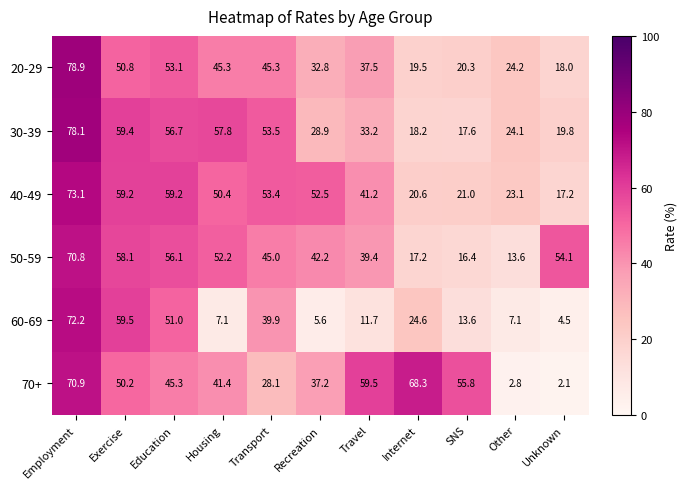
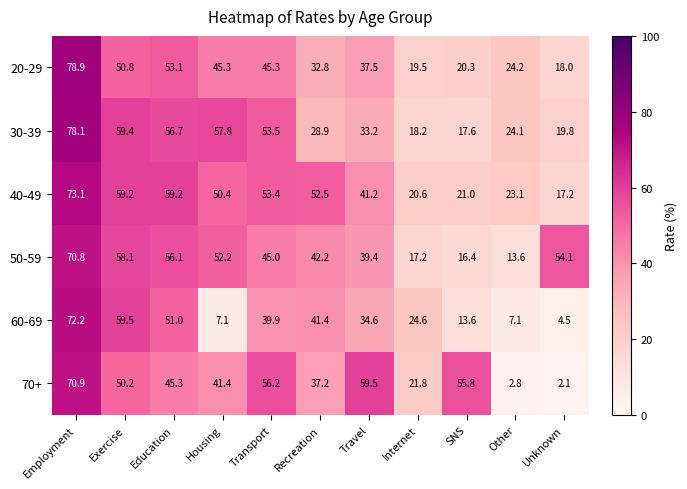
  {
    "20-29": {
      "Employment": 78.9,
      "Exercise": 50.8,
      "Education": 53.1,
      "Housing": 45.3,
      "Transport": 45.3,
      "Recreation": 32.8,
      "Travel": 37.5,
      "Internet": 19.5,
      "SNS": 20.3,
      "Other": 24.2,
      "Unknown": 18.0
    },
    "30-39": {
      "Employment": 78.1,
      "Exercise": 59.4,
      "Education": 56.7,
      "Housing": 57.8,
      "Transport": 53.5,
      "Recreation": 28.9,
      "Travel": 33.2,
      "Internet": 18.2,
      "SNS": 17.6,
      "Other": 24.1,
      "Unknown": 19.8
    },
    "40-49": {
      "Employment": 73.1,
      "Exercise": 59.2,
      "Education": 59.2,
      "Housing": 50.4,
      "Transport": 53.4,
      "Recreation": 52.5,
      "Travel": 41.2,
      "Internet": 20.6,
      "SNS": 21.0,
      "Other": 23.1,
      "Unknown": 17.2
    },
    "50-59": {
      "Employment": 70.8,
      "Exercise": 58.1,
      "Education": 56.1,
      "Housing": 52.2,
      "Transport": 45.0,
      "Recreation": 42.2,
      "Travel": 39.4,
      "Internet": 17.2,
      "SNS": 16.4,
      "Other": 13.6,
      "Unknown": 54.1
    },
    "60-69": {
      "Employment": 72.2,
      "Exercise": 59.5,
      "Education": 51.0,
      "Housing": 7.1,
      "Transport": 39.9,
-     "Recreation": 5.6,
-     "Travel": 11.7,
+     "Recreation": 41.4,
+     "Travel": 34.6,
      "Internet": 24.6,
      "SNS": 13.6,
      "Other": 7.1,
      "Unknown": 4.5
    },
    "70+": {
      "Employment": 70.9,
      "Exercise": 50.2,
      "Education": 45.3,
      "Housing": 41.4,
-     "Transport": 28.1,
+     "Transport": 56.2,
      "Recreation": 37.2,
      "Travel": 59.5,
-     "Internet": 68.3,
+     "Internet": 21.8,
      "SNS": 55.8,
      "Other": 2.8,
      "Unknown": 2.1
    }
  }
